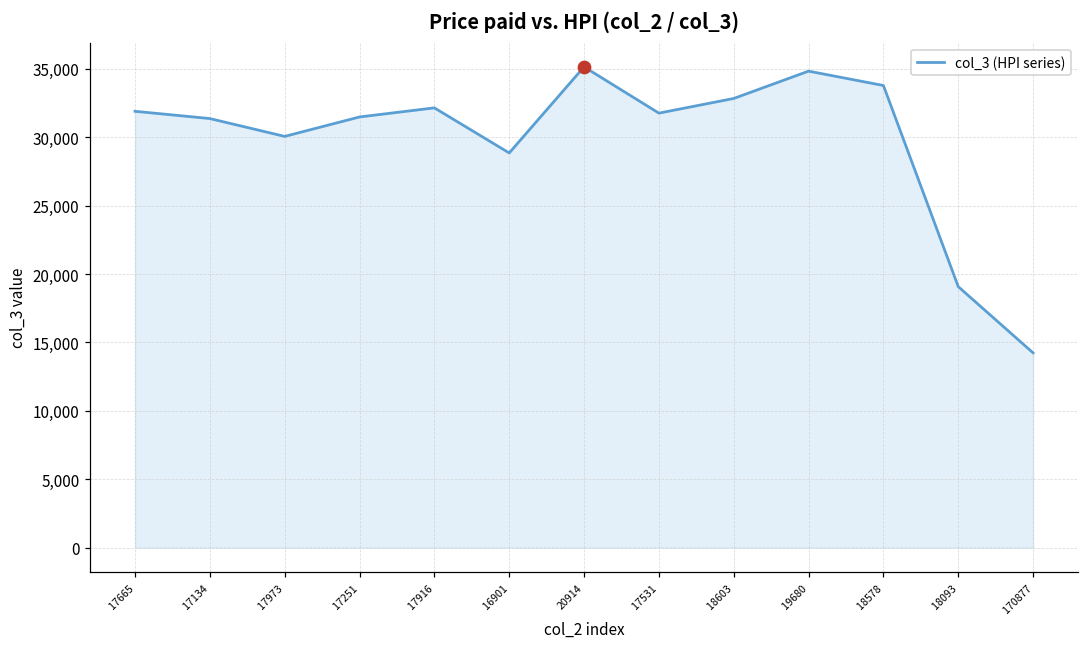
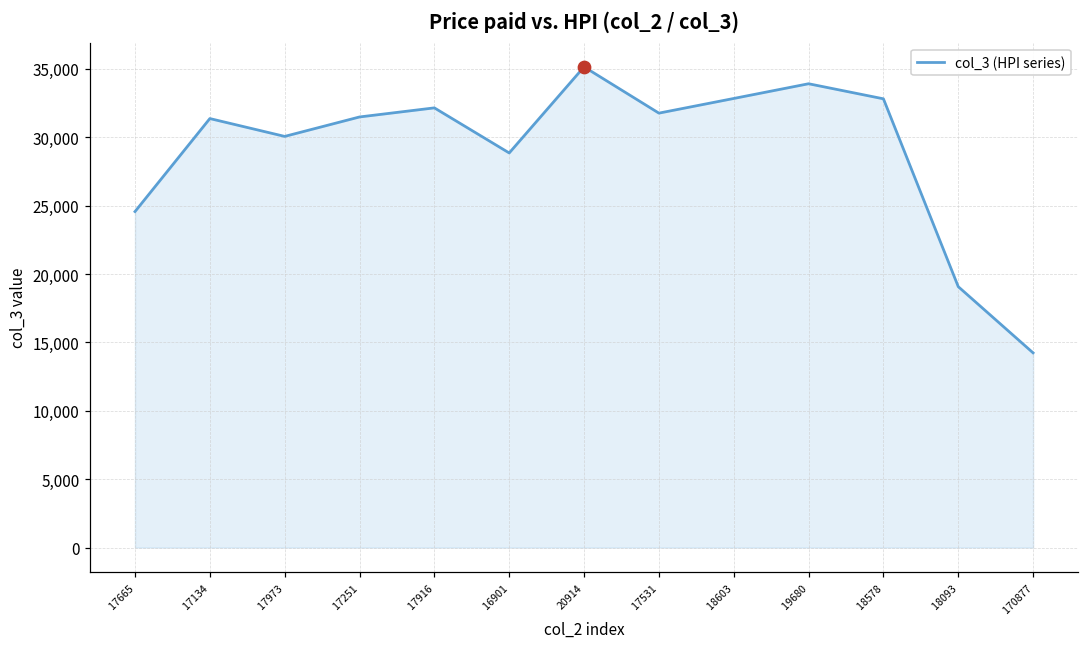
  {
    "col_3 (HPI series)": {
-     "17665": "31,900",
+     "17665": "24,600",
      "17134": "31,400",
      "17973": "30,100",
      "17251": "31,500",
      "17916": "32,200",
      "16901": "28,900",
      "17531": "31,800",
      "18603": "32,800",
-     "19680": "34,800",
-     "18578": "33,800",
+     "19680": "33,900",
+     "18578": "32,800",
      "18093": "19,100",
      "170877": "14,200"
    }
  }
